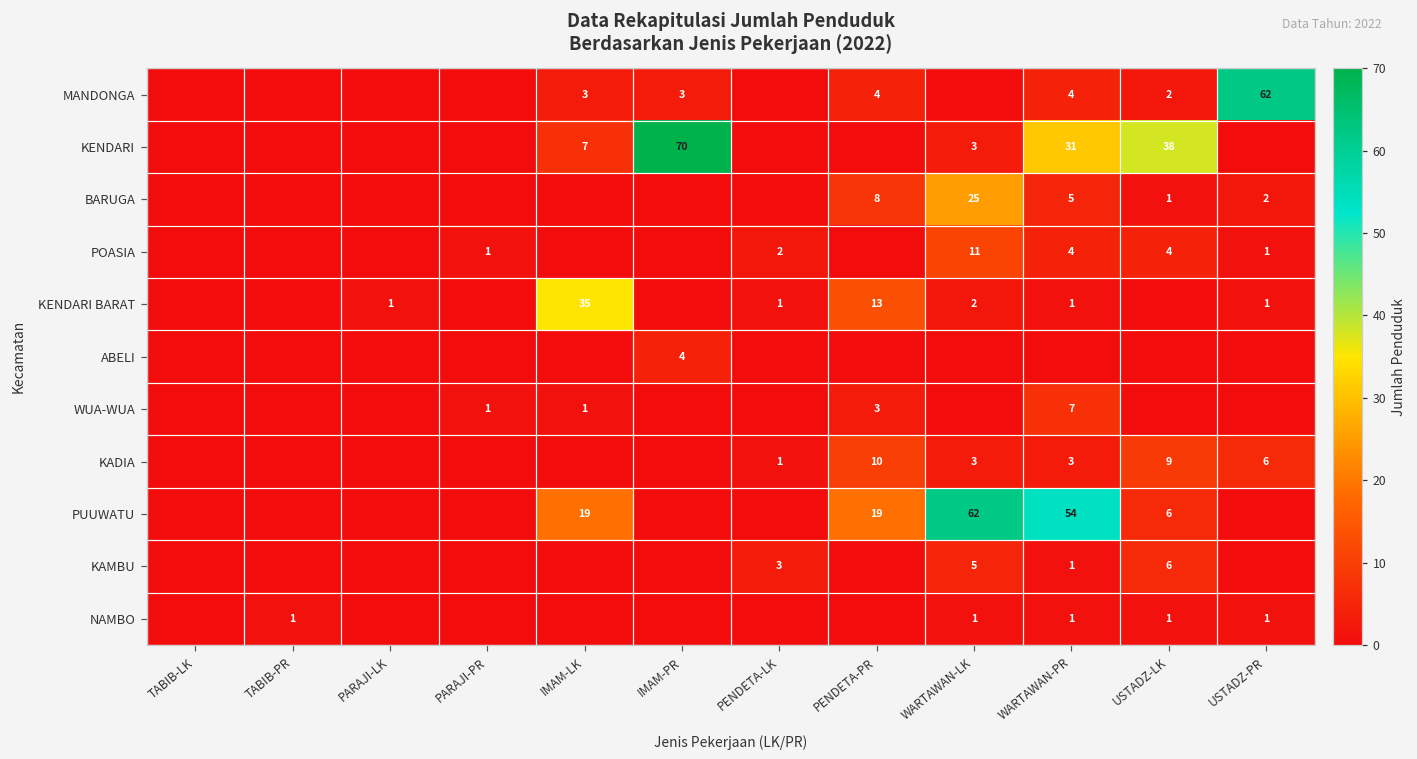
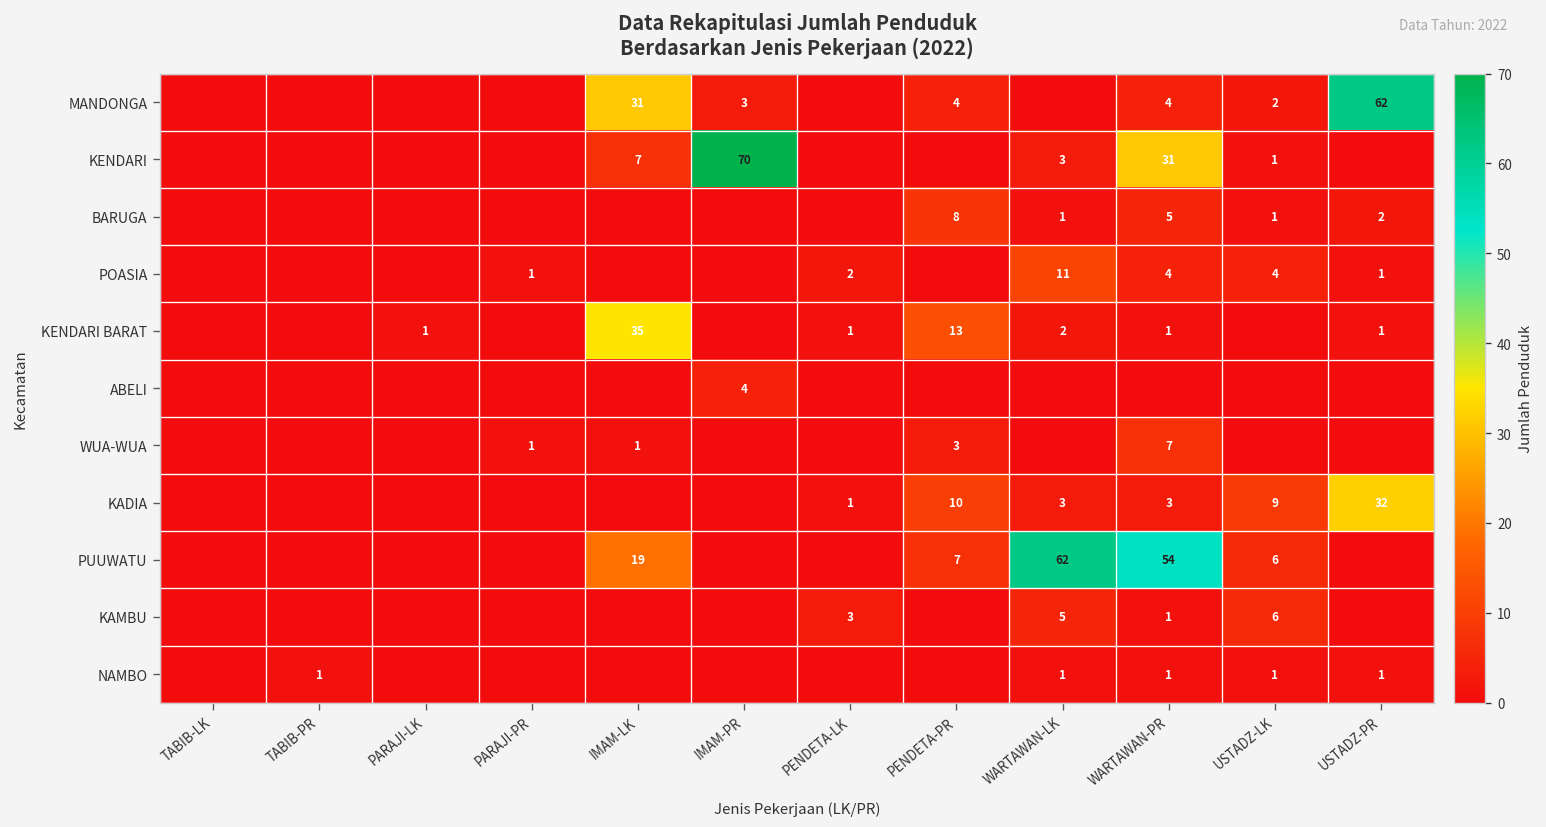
  {
    "MANDONGA": {
-     "IMAM-LK": 3,
+     "IMAM-LK": 31,
      "IMAM-PR": 3,
      "PENDETA-PR": 4,
      "WARTAWAN-PR": 4,
      "USTADZ-LK": 2,
      "USTADZ-PR": 62
    },
    "KENDARI": {
      "IMAM-LK": 7,
      "IMAM-PR": 70,
      "WARTAWAN-LK": 3,
      "WARTAWAN-PR": 31,
-     "USTADZ-LK": 38
+     "USTADZ-LK": 1
    },
    "BARUGA": {
      "PENDETA-PR": 8,
-     "WARTAWAN-LK": 25,
+     "WARTAWAN-LK": 1,
      "WARTAWAN-PR": 5,
      "USTADZ-LK": 1,
      "USTADZ-PR": 2
    },
    "POASIA": {
      "PARAJI-PR": 1,
      "PENDETA-LK": 2,
      "WARTAWAN-LK": 11,
      "WARTAWAN-PR": 4,
      "USTADZ-LK": 4,
      "USTADZ-PR": 1
    },
    "KENDARI BARAT": {
      "PARAJI-LK": 1,
      "IMAM-LK": 35,
      "PENDETA-LK": 1,
      "PENDETA-PR": 13,
      "WARTAWAN-LK": 2,
      "WARTAWAN-PR": 1,
      "USTADZ-PR": 1
    },
    "ABELI": {
      "IMAM-PR": 4
    },
    "WUA-WUA": {
      "PARAJI-PR": 1,
      "IMAM-LK": 1,
      "PENDETA-PR": 3,
      "WARTAWAN-PR": 7
    },
    "KADIA": {
      "PENDETA-LK": 1,
      "PENDETA-PR": 10,
      "WARTAWAN-LK": 3,
      "WARTAWAN-PR": 3,
      "USTADZ-LK": 9,
-     "USTADZ-PR": 6
+     "USTADZ-PR": 32
    },
    "PUUWATU": {
      "IMAM-LK": 19,
-     "PENDETA-PR": 19,
+     "PENDETA-PR": 7,
      "WARTAWAN-LK": 62,
      "WARTAWAN-PR": 54,
      "USTADZ-LK": 6
    },
    "KAMBU": {
      "PENDETA-LK": 3,
      "WARTAWAN-LK": 5,
      "WARTAWAN-PR": 1,
      "USTADZ-LK": 6
    },
    "NAMBO": {
      "TABIB-PR": 1,
      "WARTAWAN-LK": 1,
      "WARTAWAN-PR": 1,
      "USTADZ-LK": 1,
      "USTADZ-PR": 1
    }
  }
